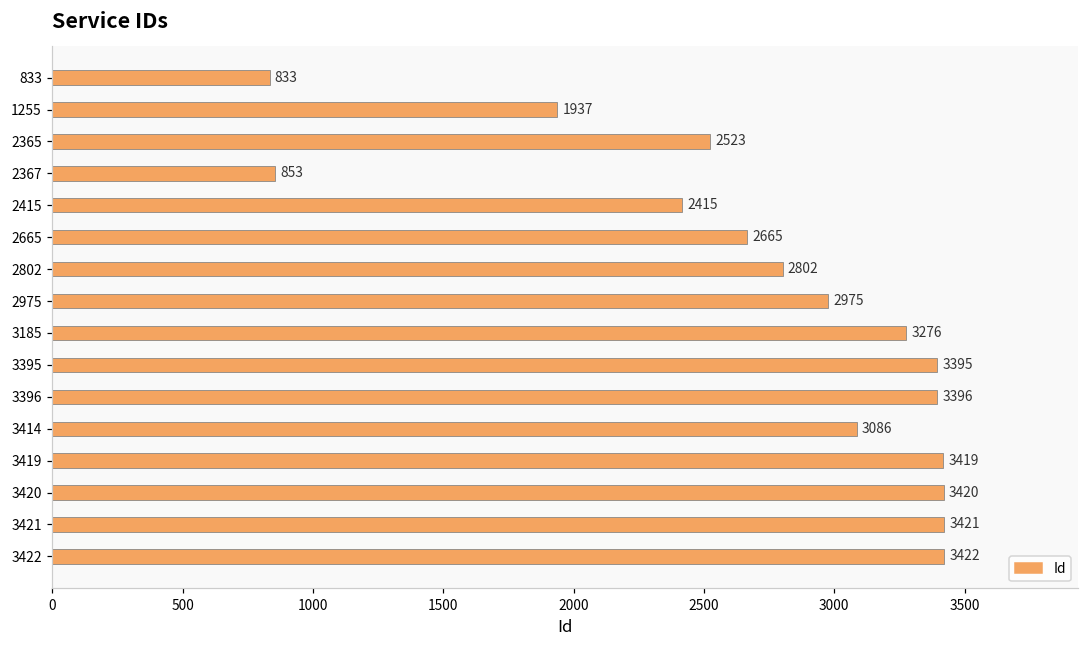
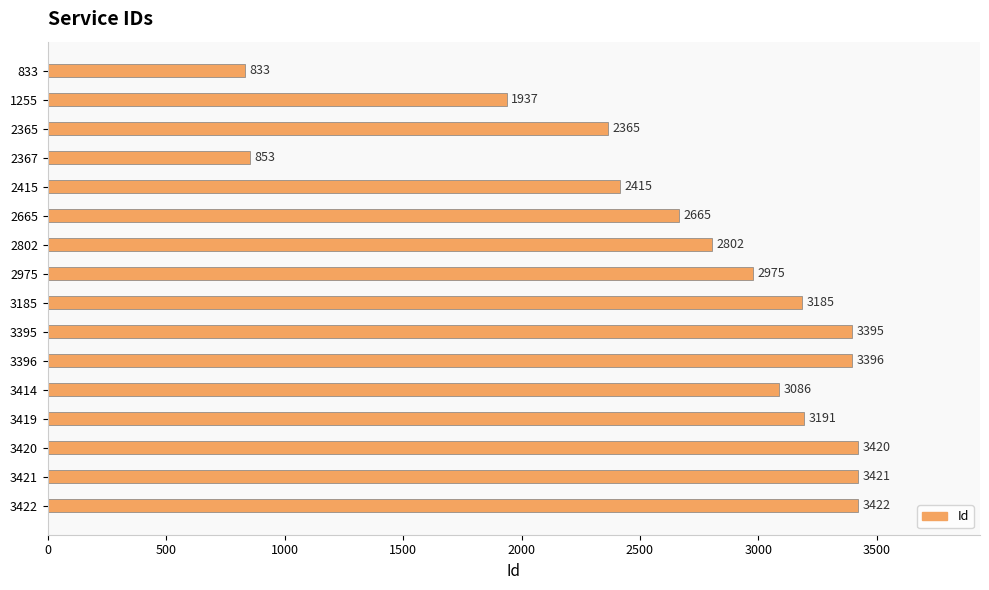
  {
    "833": 833,
    "1255": 1937,
-   "2365": 2523,
+   "2365": 2365,
    "2367": 853,
    "2415": 2415,
    "2665": 2665,
    "2802": 2802,
    "2975": 2975,
-   "3185": 3276,
+   "3185": 3185,
    "3395": 3395,
    "3396": 3396,
    "3414": 3086,
-   "3419": 3419,
+   "3419": 3191,
    "3420": 3420,
    "3421": 3421,
    "3422": 3422
  }
